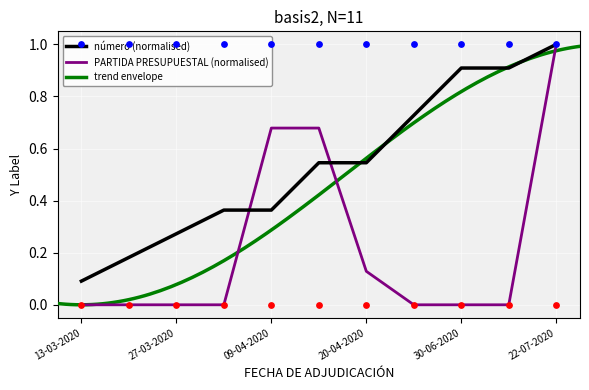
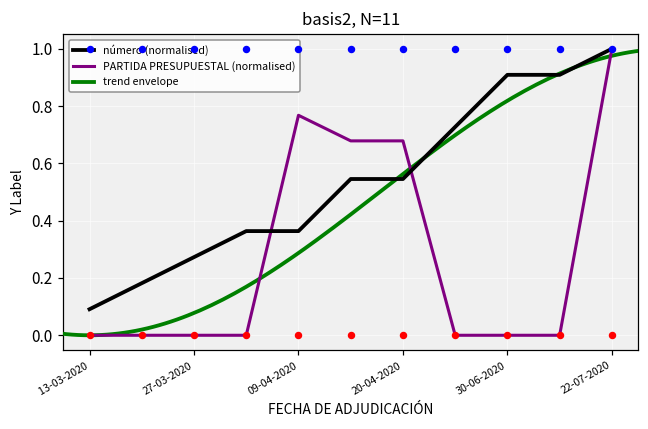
  {
    "PARTIDA PRESUPUESTAL (normalised)": {
-     "09-04-2020": 0.68,
-     "20-04-2020": 0.13
+     "09-04-2020": 0.77,
+     "20-04-2020": 0.68
    },
    "trend envelope": {
      "27-03-2020": 0.08,
      "09-04-2020": 0.29,
      "20-04-2020": 0.56,
      "30-06-2020": 0.82,
      "22-07-2020": 0.98
    }
  }
